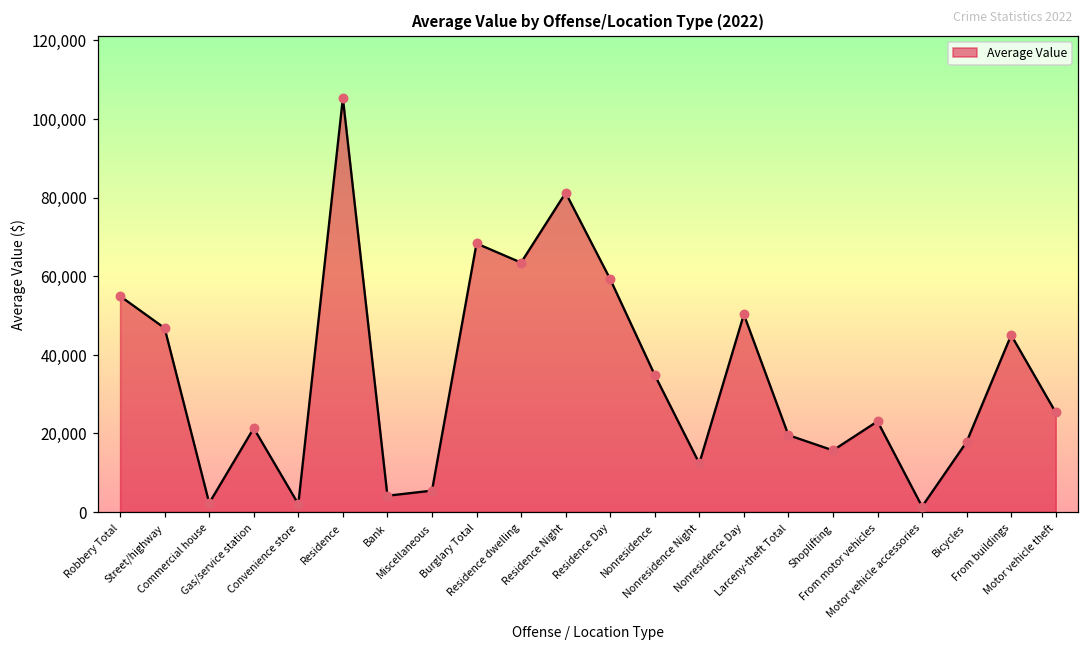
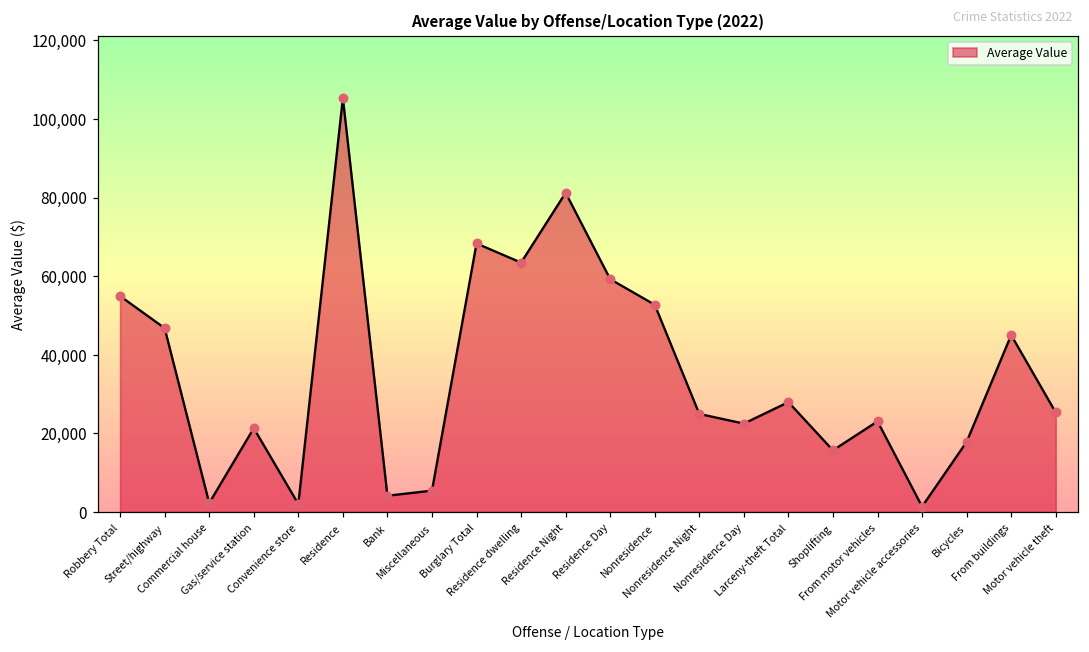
  {
    "Robbery Total": "55,000",
    "Street/highway": "47,000",
    "Commercial house": "2,000",
    "Gas/service station": "21,000",
    "Convenience store": "2,000",
    "Residence": "105,000",
    "Bank": "4,000",
    "Miscellaneous": "5,000",
    "Burglary Total": "68,000",
    "Residence dwelling": "63,000",
    "Residence Night": "81,000",
    "Residence Day": "59,000",
-   "Nonresidence": "35,000",
-   "Nonresidence Night": "12,000",
-   "Nonresidence Day": "50,000",
-   "Larceny-theft Total": "20,000",
+   "Nonresidence": "53,000",
+   "Nonresidence Night": "25,000",
+   "Nonresidence Day": "23,000",
+   "Larceny-theft Total": "28,000",
    "Shoplifting": "16,000",
    "From motor vehicles": "23,000",
    "Motor vehicle accessories": "1,000",
    "Bicycles": "18,000",
    "From buildings": "45,000",
    "Motor vehicle theft": "25,000"
  }
